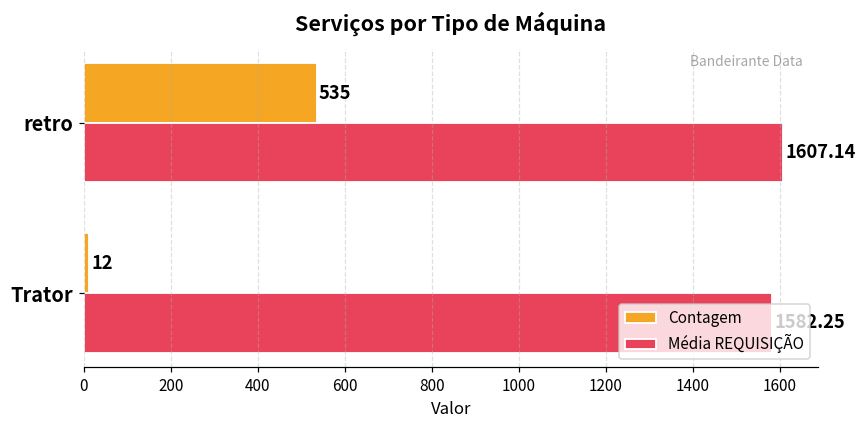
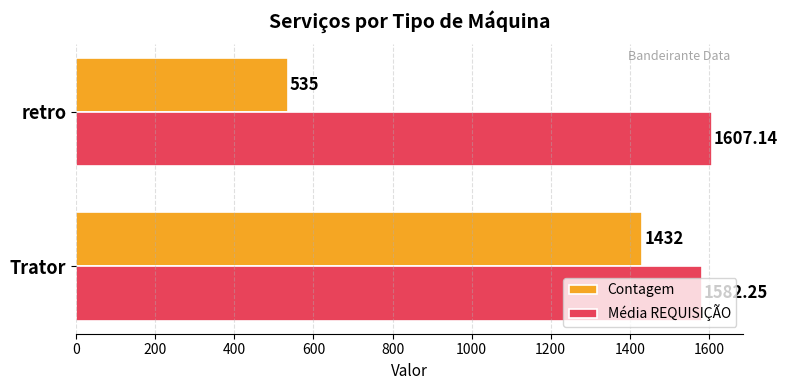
  {
    "Contagem": {
      "retro": 535,
-     "Trator": 12
+     "Trator": 1432
    },
    "Média REQUISIÇÃO": {
      "retro": 1607.14
    }
  }
